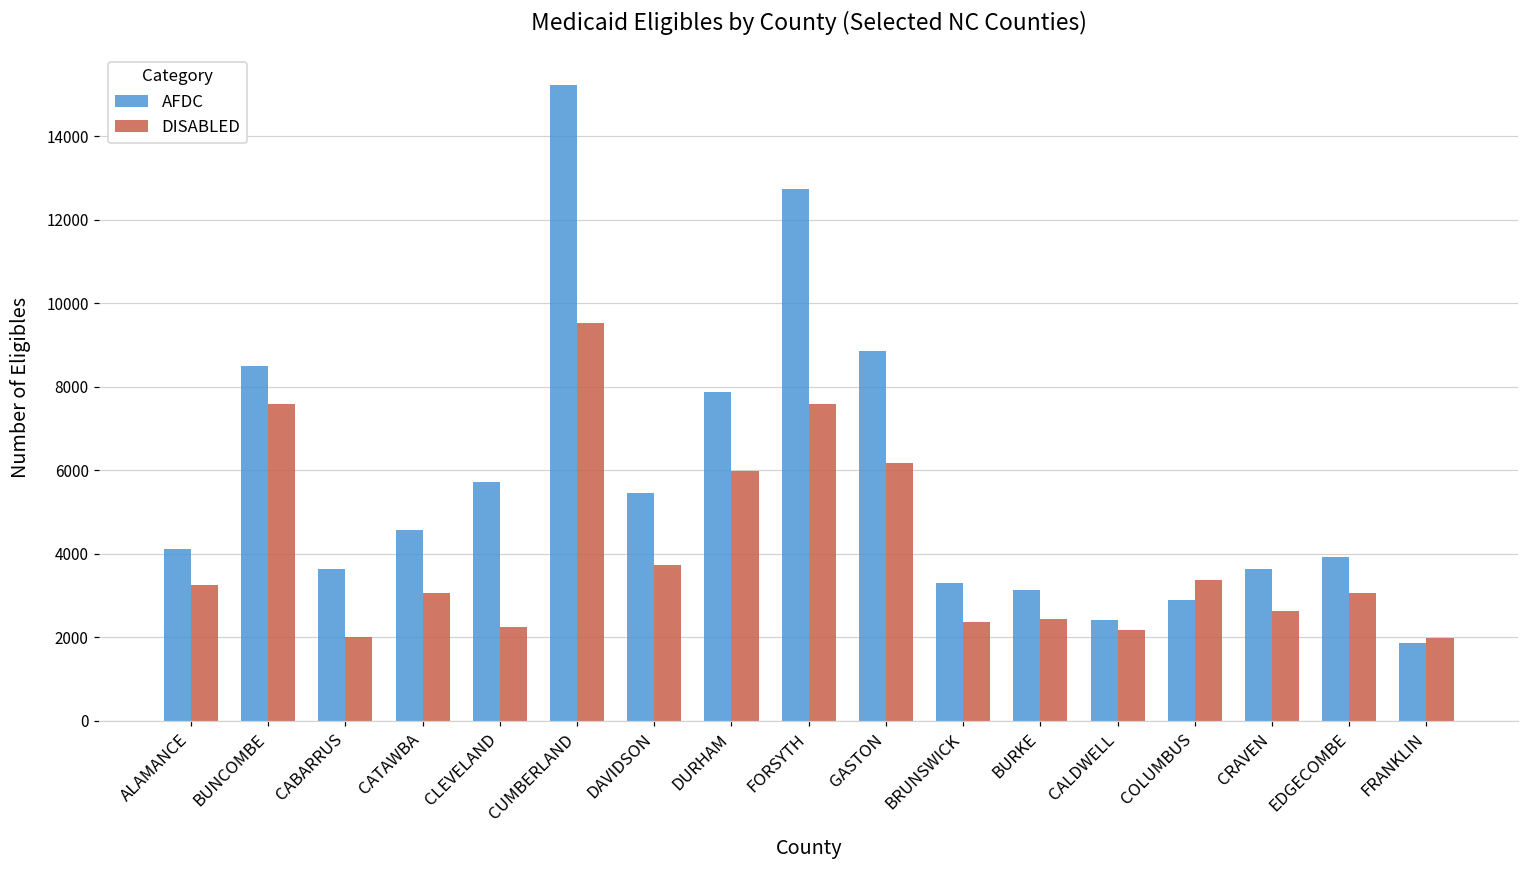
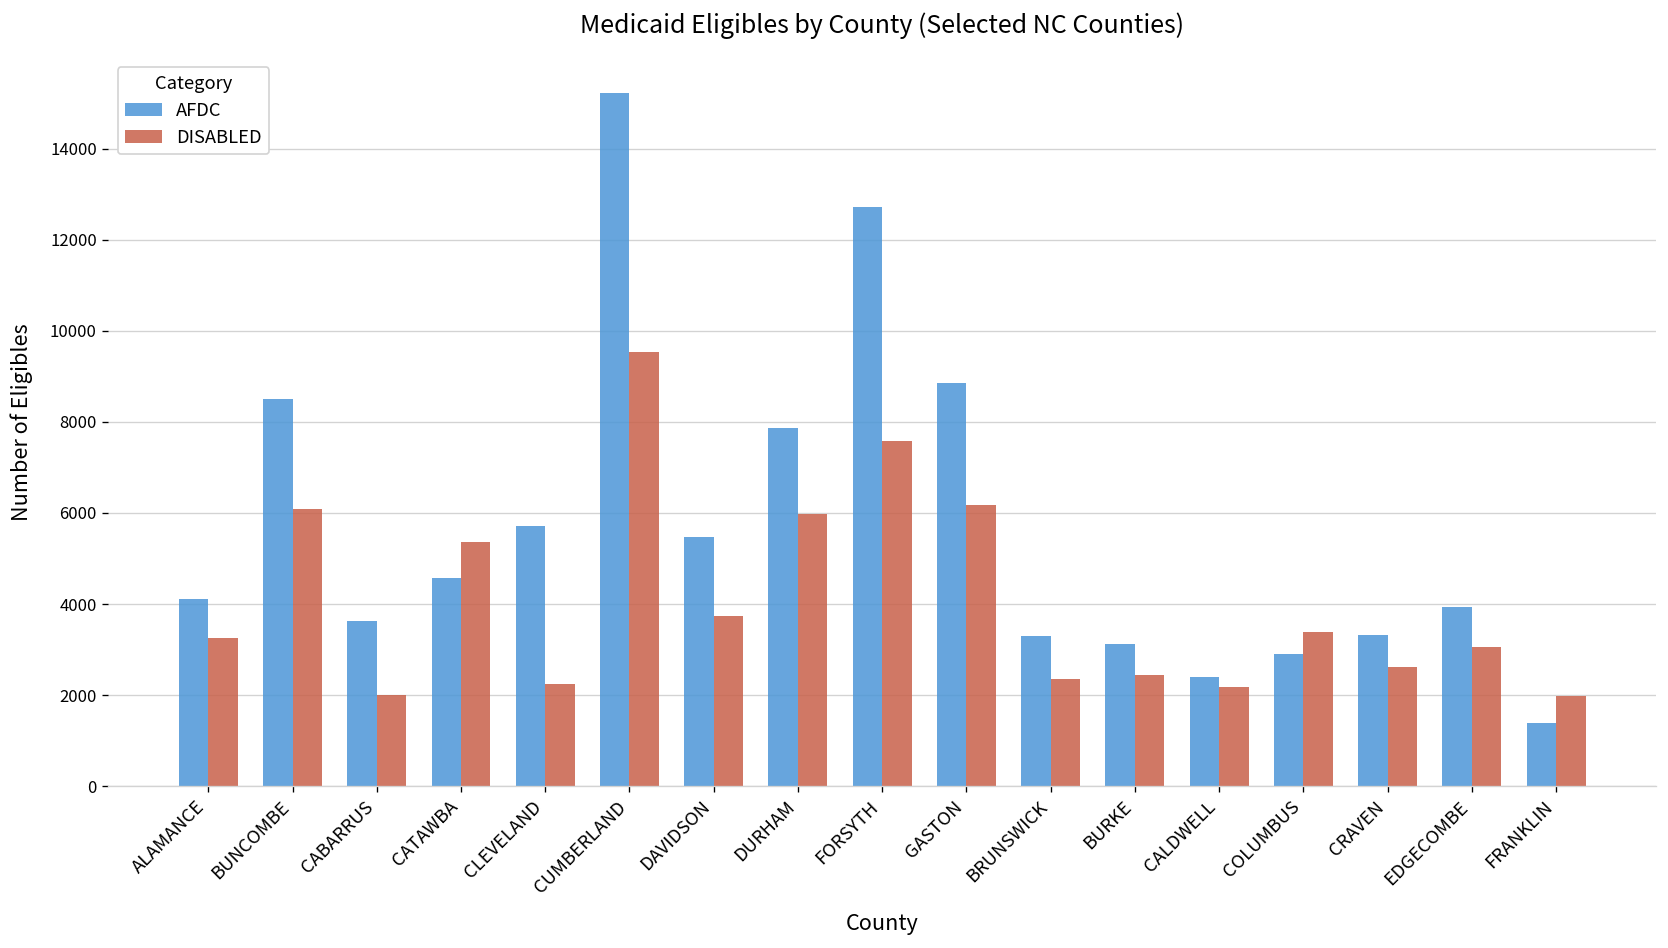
  {
    "AFDC": {
      "ALAMANCE": 4100,
      "BUNCOMBE": 8500,
      "CABARRUS": 3600,
      "CATAWBA": 4600,
      "CLEVELAND": 5700,
      "CUMBERLAND": 15200,
      "DAVIDSON": 5500,
      "DURHAM": 7900,
      "FORSYTH": 12700,
      "GASTON": 8900,
      "BRUNSWICK": 3300,
      "BURKE": 3100,
      "CALDWELL": 2400,
      "COLUMBUS": 2900,
-     "CRAVEN": 3600,
+     "CRAVEN": 3300,
      "EDGECOMBE": 3900,
-     "FRANKLIN": 1900
+     "FRANKLIN": 1400
    },
    "DISABLED": {
      "ALAMANCE": 3200,
-     "BUNCOMBE": 7600,
+     "BUNCOMBE": 6100,
      "CABARRUS": 2000,
-     "CATAWBA": 3100,
+     "CATAWBA": 5400,
      "CLEVELAND": 2300,
      "CUMBERLAND": 9500,
      "DAVIDSON": 3700,
      "DURHAM": 6000,
      "FORSYTH": 7600,
      "GASTON": 6200,
      "BRUNSWICK": 2400,
      "BURKE": 2400,
      "CALDWELL": 2200,
      "COLUMBUS": 3400,
      "CRAVEN": 2600,
      "EDGECOMBE": 3100,
      "FRANKLIN": 2000
    }
  }
